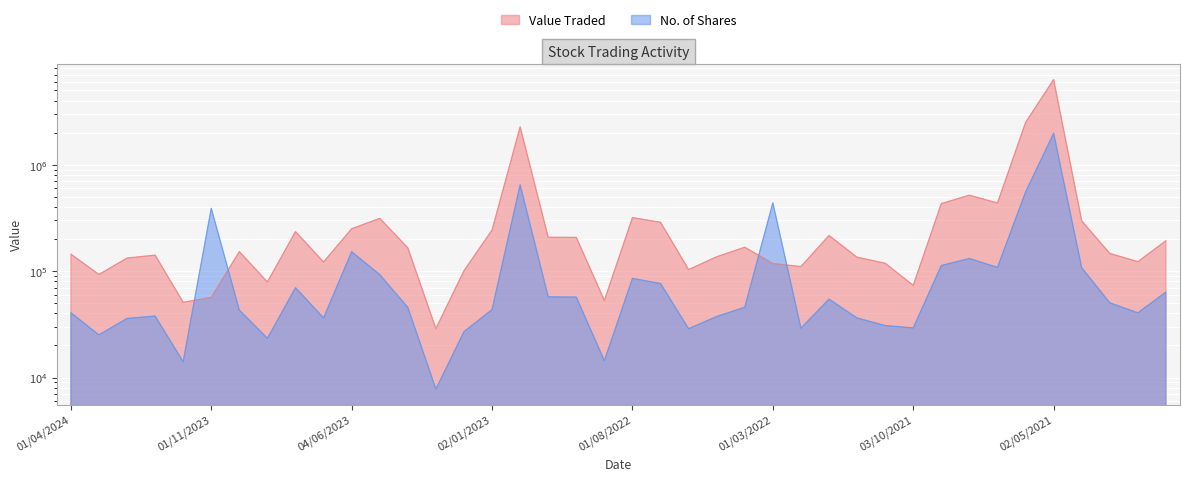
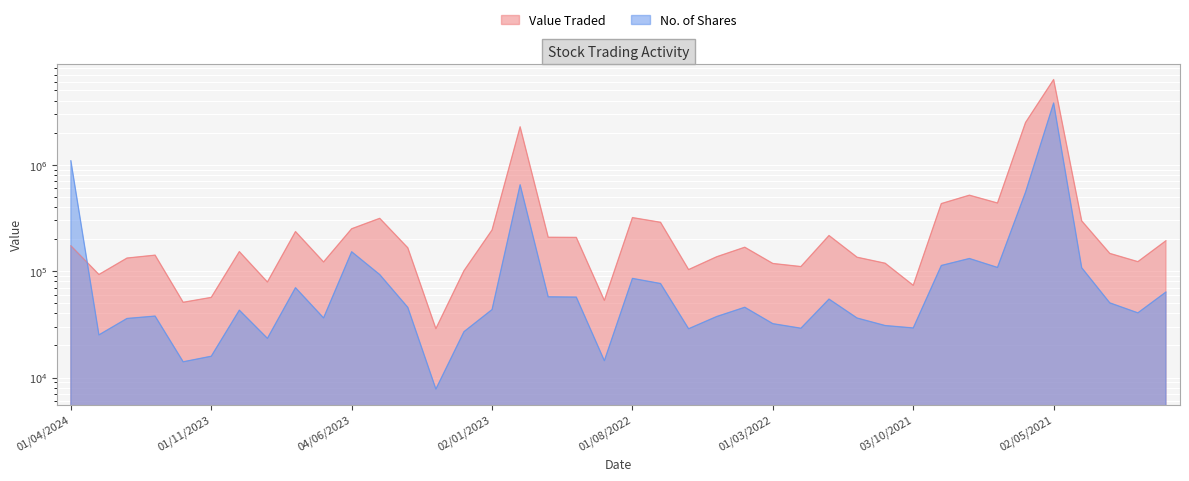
  {
    "Value Traded": {
-     "01/04/2024": 140000,
+     "01/04/2024": 170000,
      "01/11/2023": 60000,
      "04/06/2023": 250000,
      "02/01/2023": 240000,
      "01/08/2022": 320000,
      "01/03/2022": 120000,
      "03/10/2021": 70000,
      "02/05/2021": 6000000
    },
    "No. of Shares": {
-     "01/04/2024": 41000,
-     "01/11/2023": 390000,
+     "01/04/2024": 1100000,
+     "01/11/2023": 16000,
      "04/06/2023": 150000,
      "02/01/2023": 44000,
      "01/08/2022": 90000,
-     "01/03/2022": 440000,
+     "01/03/2022": 32000,
      "03/10/2021": 29000,
-     "02/05/2021": 2000000
+     "02/05/2021": 3800000
    }
  }
